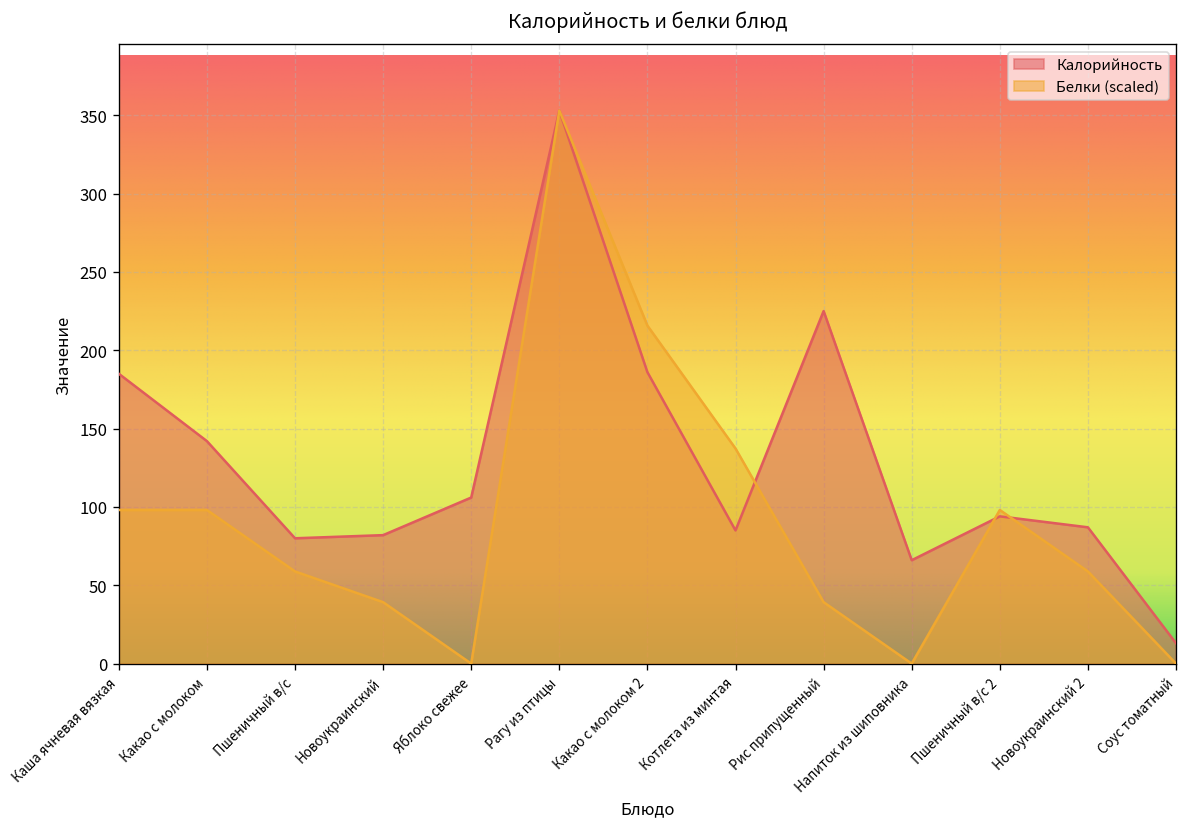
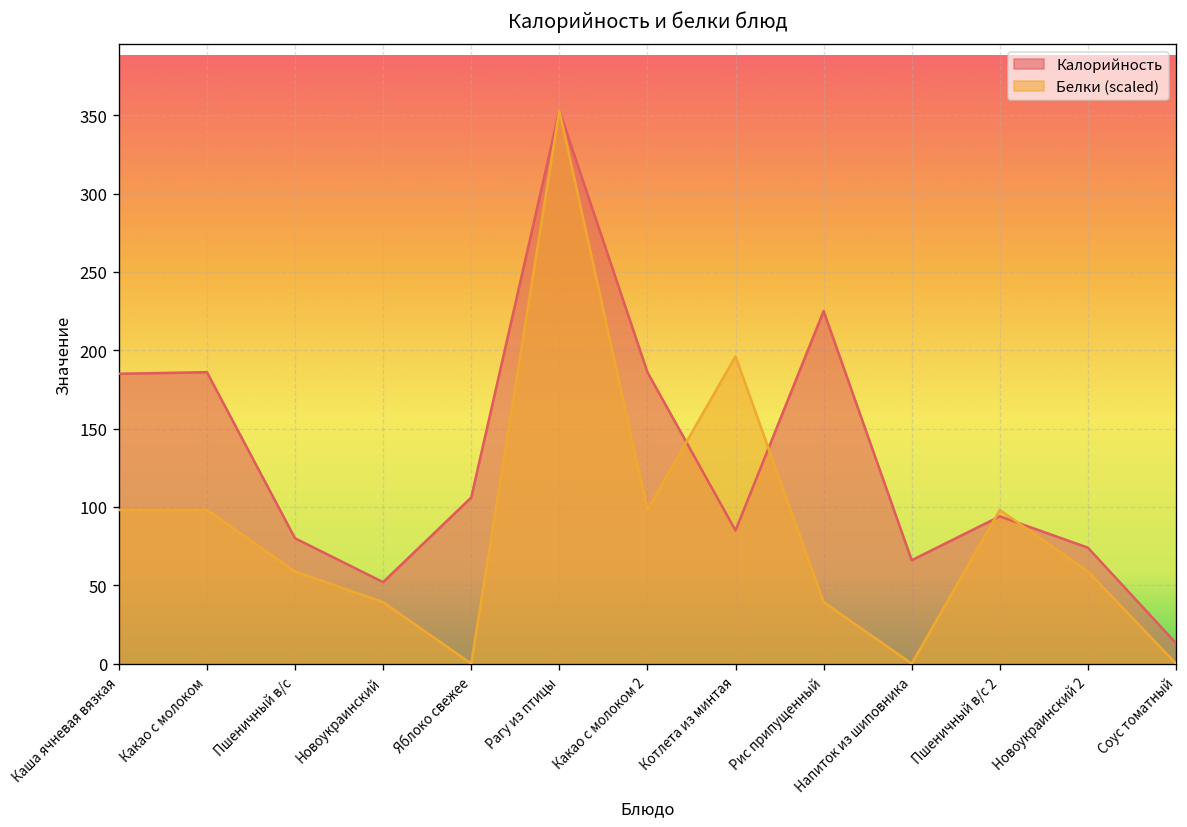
  {
    "Калорийность": {
      "Каша ячневая вязкая": 185,
-     "Какао с молоком": 142,
+     "Какао с молоком": 186,
      "Пшеничный в/с": 80,
-     "Новоукраинский": 82,
+     "Новоукраинский": 52,
      "Яблоко свежее": 106,
      "Какао с молоком 2": 186,
      "Котлета из минтая": 85,
      "Рис припущенный": 225,
      "Напиток из шиповника": 66,
      "Пшеничный в/с 2": 94,
-     "Новоукраинский 2": 87,
+     "Новоукраинский 2": 74,
      "Соус томатный": 13
    },
    "Белки (scaled)": {
      "Каша ячневая вязкая": 98,
      "Какао с молоком": 98,
      "Пшеничный в/с": 59,
      "Новоукраинский": 39,
      "Яблоко свежее": 0,
-     "Какао с молоком 2": 216,
-     "Котлета из минтая": 137,
+     "Какао с молоком 2": 98,
+     "Котлета из минтая": 196,
      "Рис припущенный": 39,
      "Напиток из шиповника": 0,
      "Пшеничный в/с 2": 98,
      "Новоукраинский 2": 59,
      "Соус томатный": 0
    }
  }
